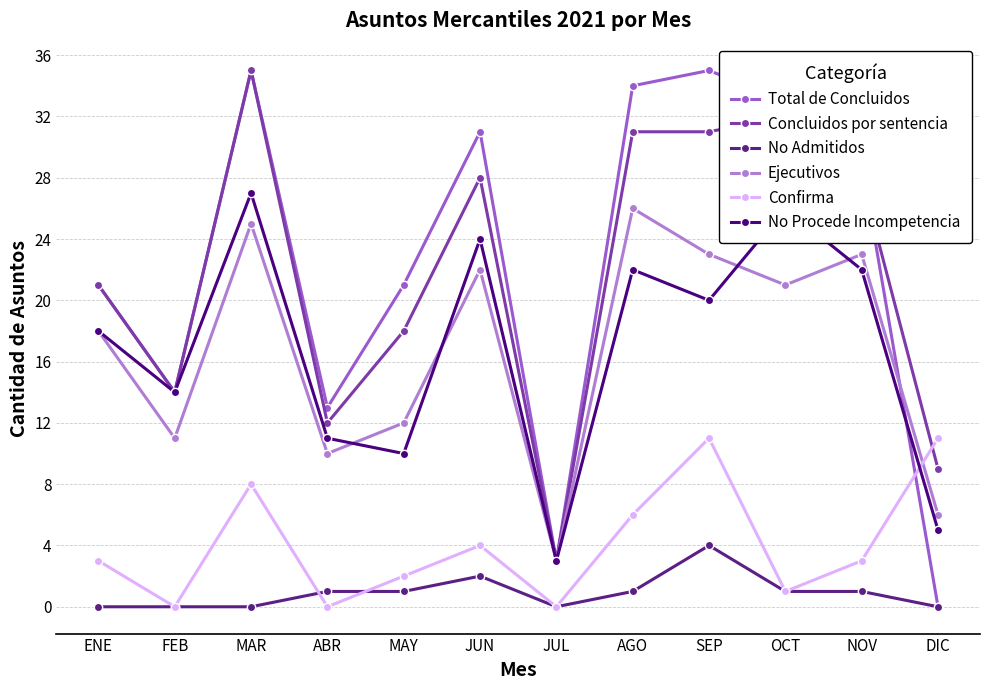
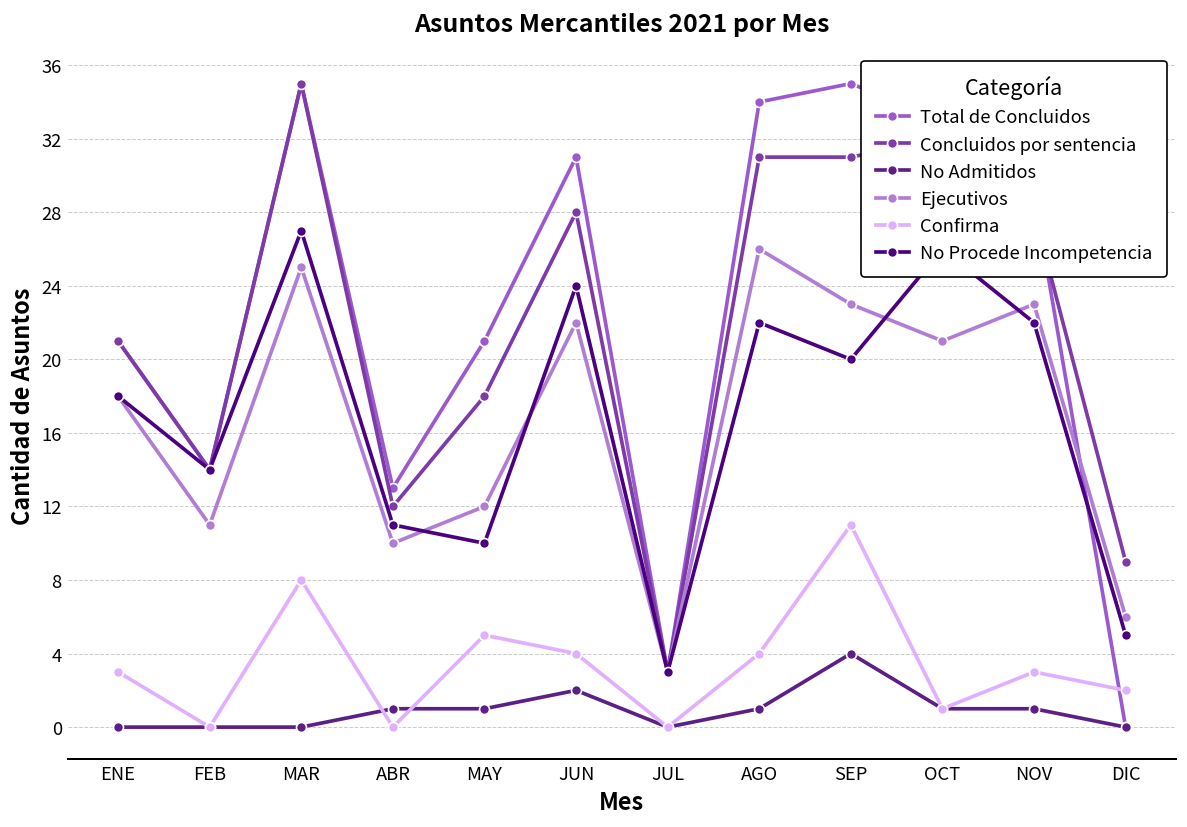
  {
    "Confirma": {
      "ENE": 3,
      "MAR": 8,
      "ABR": 0,
-     "MAY": 2,
+     "MAY": 5,
      "JUN": 4,
-     "AGO": 6,
+     "AGO": 4,
      "SEP": 11,
      "NOV": 3,
-     "DIC": 11
+     "DIC": 2
    }
  }
